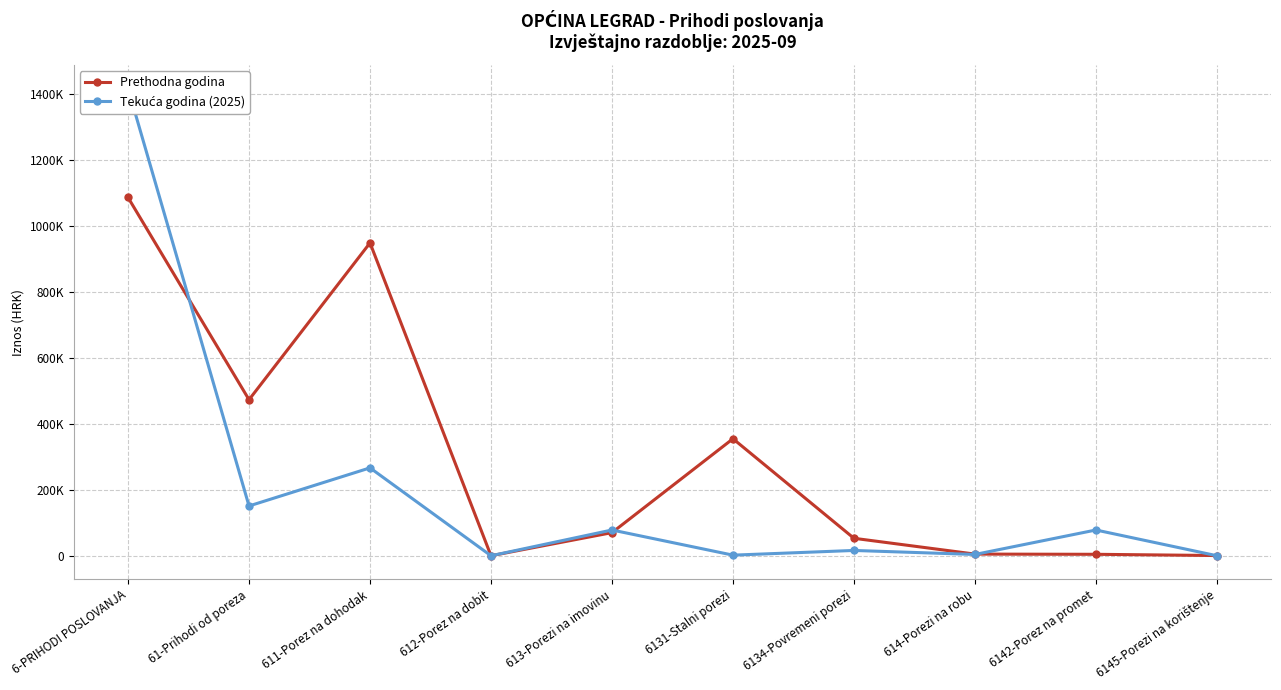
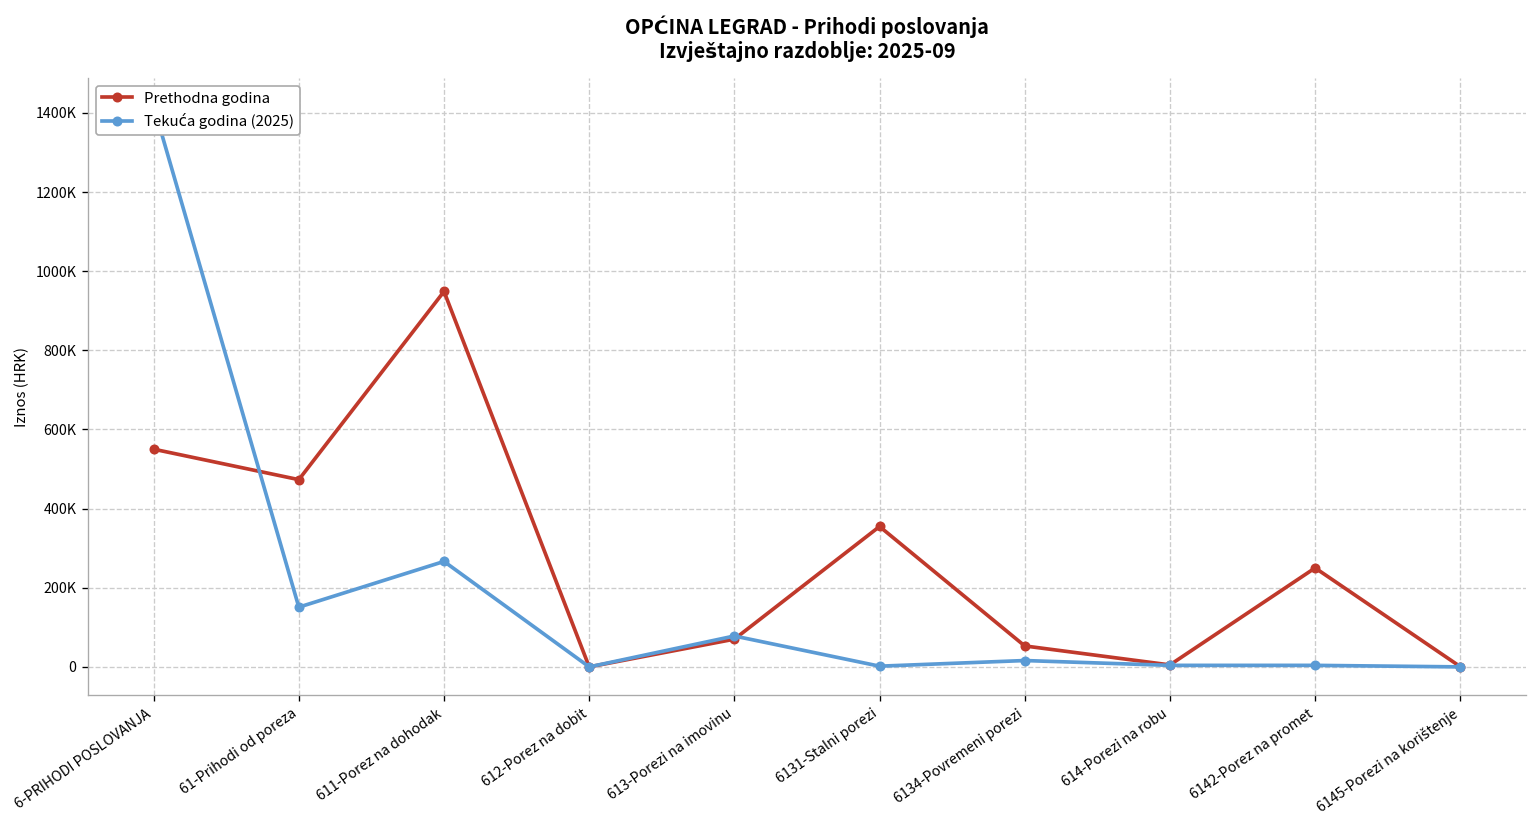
  {
    "Prethodna godina": {
-     "6-PRIHODI POSLOVANJA": 1090000,
+     "6-PRIHODI POSLOVANJA": 550000,
      "61-Prihodi od poreza": 470000,
      "611-Porez na dohodak": 950000,
      "613-Porezi na imovinu": 70000,
      "6131-Stalni porezi": 350000,
      "6134-Povremeni porezi": 50000,
-     "6142-Porez na promet": 0
+     "6142-Porez na promet": 250000
    },
    "Tekuća godina (2025)": {
      "61-Prihodi od poreza": 150000,
      "611-Porez na dohodak": 270000,
      "613-Porezi na imovinu": 80000,
      "6131-Stalni porezi": 0,
      "6134-Povremeni porezi": 20000,
-     "6142-Porez na promet": 80000
+     "6142-Porez na promet": 0
    }
  }
